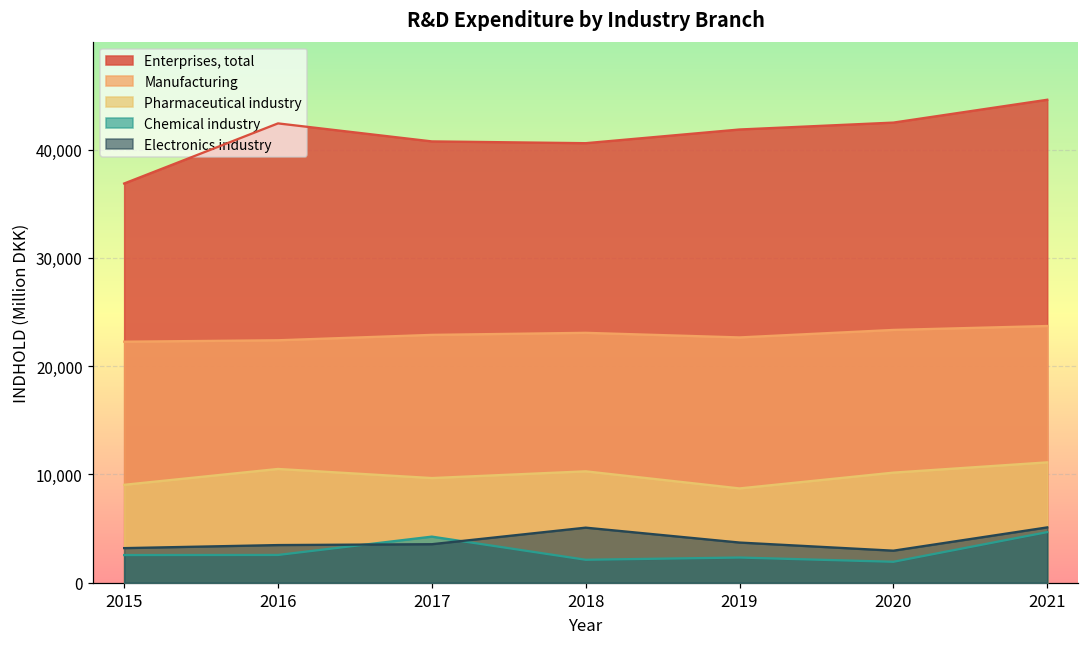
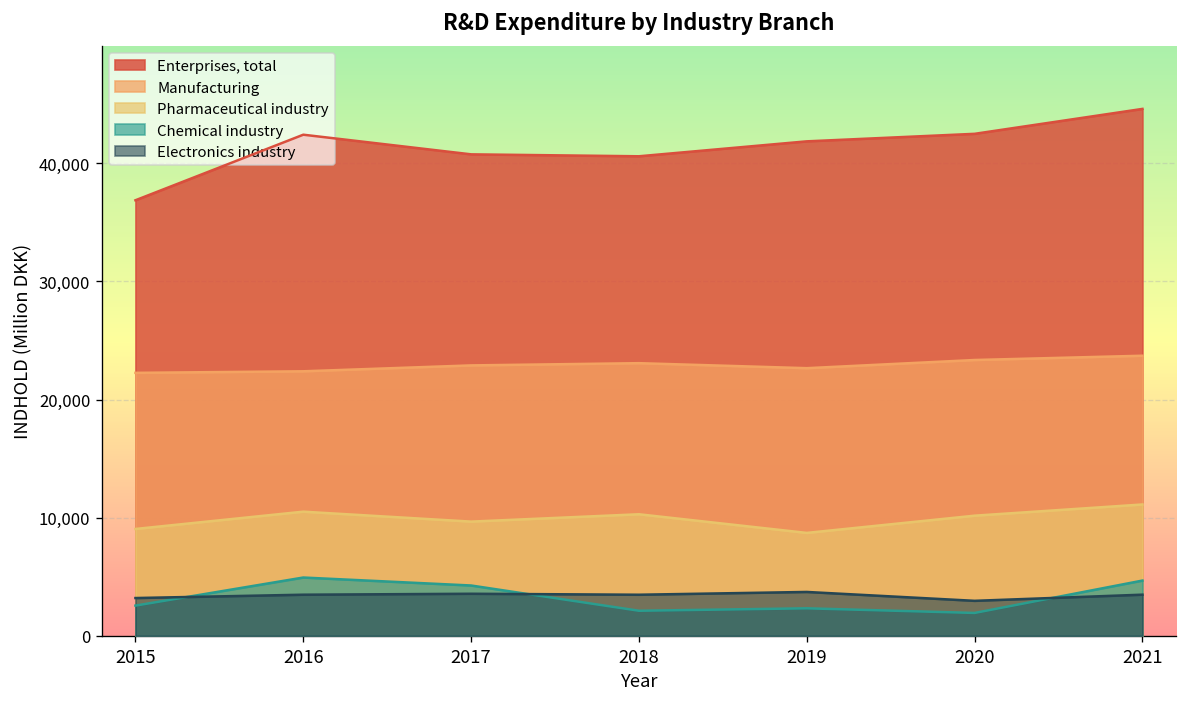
  {
    "Enterprises, total": {
      "2015": "37,000",
      "2017": "41,000",
      "2018": "41,000",
      "2019": "42,000",
      "2020": "42,000",
      "2021": "45,000"
    },
    "Chemical industry": {
      "2015": "3,000",
-     "2016": "3,000",
+     "2016": "5,000",
      "2017": "4,000",
      "2018": "2,000",
      "2019": "2,000",
      "2020": "2,000",
      "2021": "5,000"
    },
    "Electronics industry": {
      "2015": "3,000",
      "2016": "3,000",
      "2017": "4,000",
-     "2018": "5,000",
+     "2018": "3,000",
      "2019": "4,000",
      "2020": "3,000",
-     "2021": "5,000"
+     "2021": "3,000"
    }
  }
